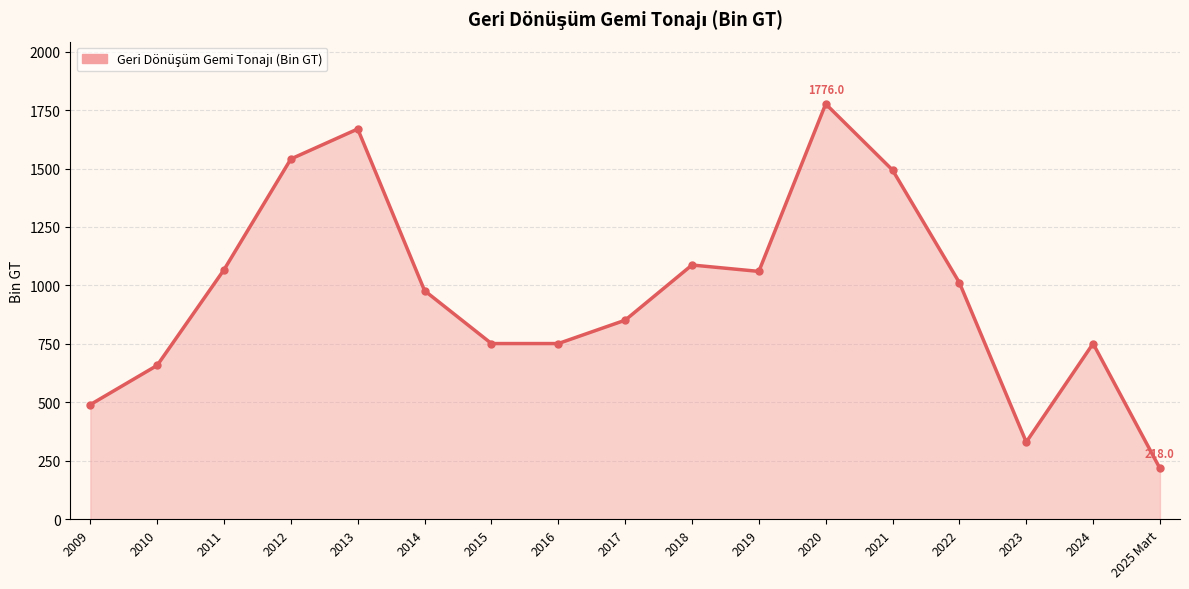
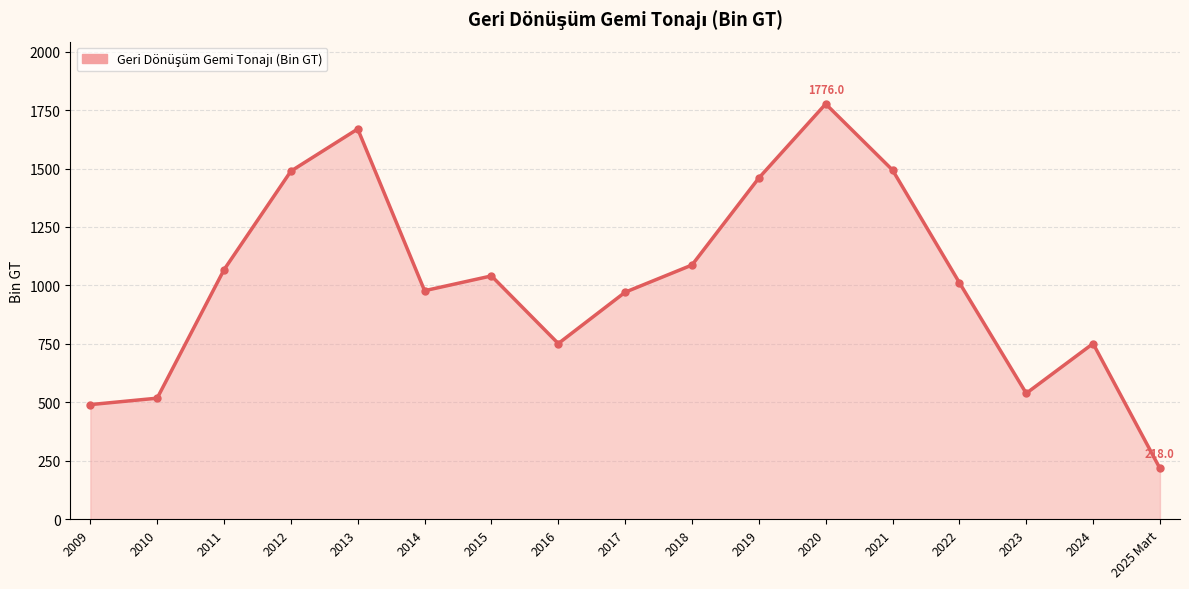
  {
    "2009": 490,
-   "2010": 660,
+   "2010": 520,
    "2011": 1070,
-   "2012": 1540,
+   "2012": 1490,
    "2013": 1670,
    "2014": 980,
-   "2015": 750,
+   "2015": 1040,
    "2016": 750,
-   "2017": 850,
+   "2017": 970,
    "2018": 1090,
-   "2019": 1060,
+   "2019": 1460,
    "2021": 1490,
    "2022": 1010,
-   "2023": 330,
+   "2023": 540,
    "2024": 750
  }
